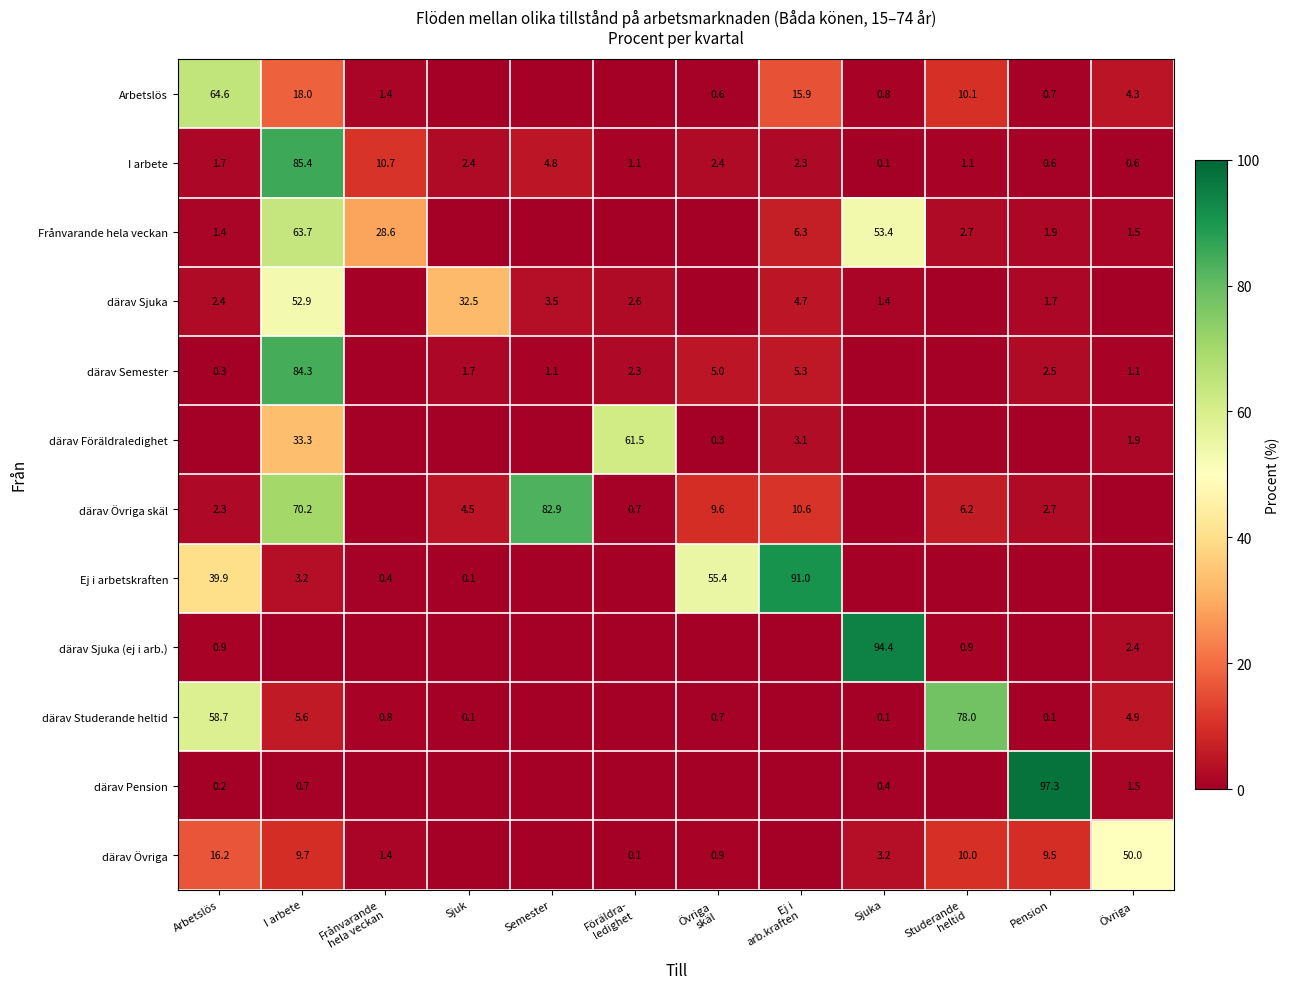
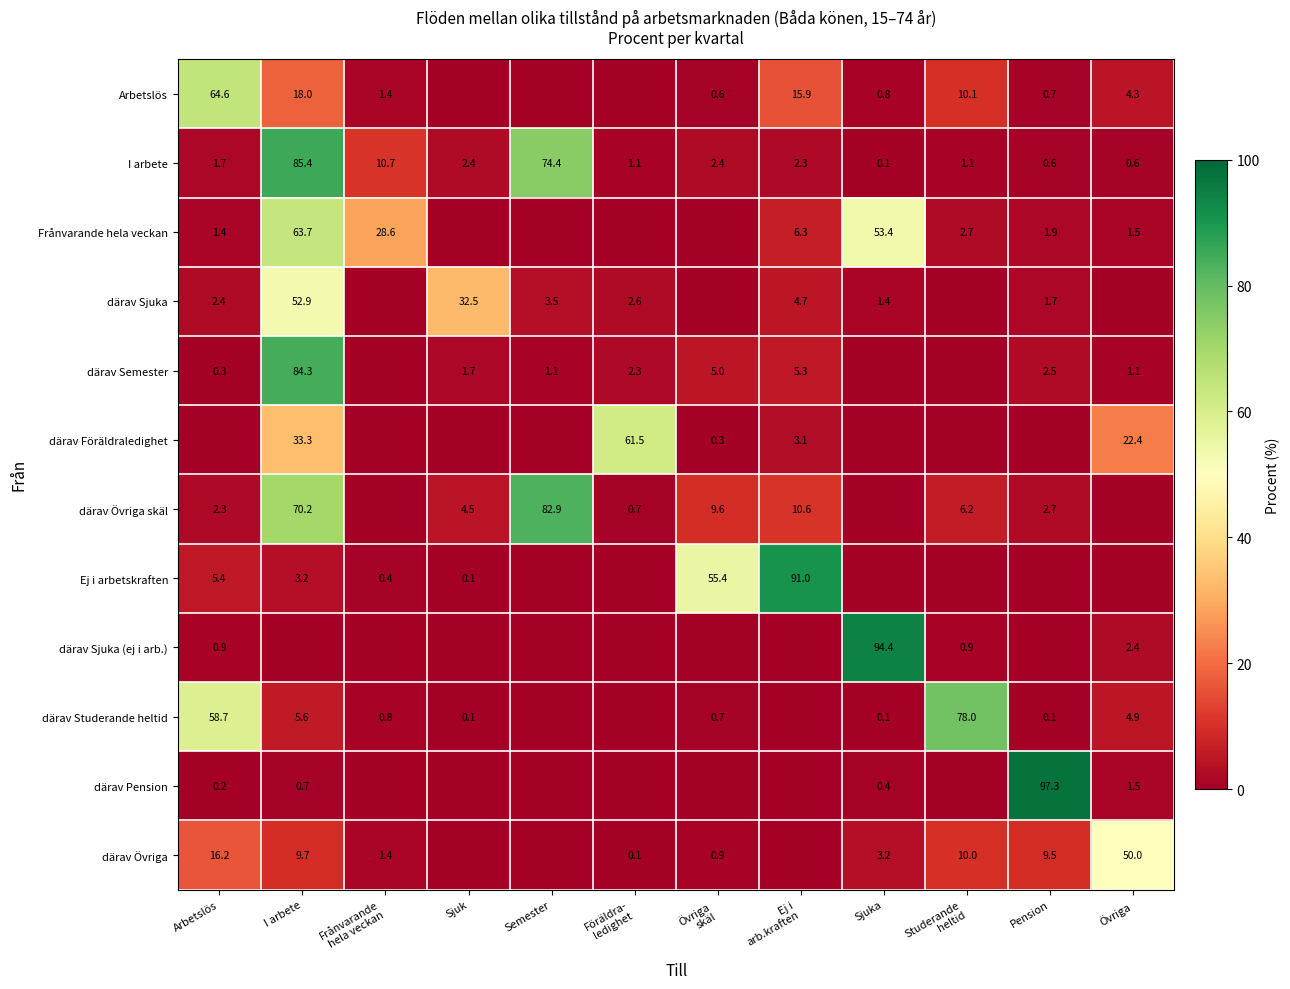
  {
    "Arbetslös": {
      "Arbetslös": 64.6,
      "I arbete": 18.0,
      "Frånvarande hela veckan": 1.4,
      "Övriga skäl": 0.6,
      "Ej i arb.kraften": 15.9,
      "Sjuka": 0.8,
      "Studerande heltid": 10.1,
      "Pension": 0.7,
      "Övriga": 4.3
    },
    "I arbete": {
      "Arbetslös": 1.7,
      "I arbete": 85.4,
      "Frånvarande hela veckan": 10.7,
      "Sjuk": 2.4,
-     "Semester": 4.8,
+     "Semester": 74.4,
      "Föräldra- ledighet": 1.1,
      "Övriga skäl": 2.4,
      "Ej i arb.kraften": 2.3,
      "Sjuka": 0.1,
      "Studerande heltid": 1.1,
      "Pension": 0.6,
      "Övriga": 0.6
    },
    "Frånvarande hela veckan": {
      "Arbetslös": 1.4,
      "I arbete": 63.7,
      "Frånvarande hela veckan": 28.6,
      "Ej i arb.kraften": 6.3,
      "Sjuka": 53.4,
      "Studerande heltid": 2.7,
      "Pension": 1.9,
      "Övriga": 1.5
    },
    "därav Sjuka": {
      "Arbetslös": 2.4,
      "I arbete": 52.9,
      "Sjuk": 32.5,
      "Semester": 3.5,
      "Föräldra- ledighet": 2.6,
      "Ej i arb.kraften": 4.7,
      "Sjuka": 1.4,
      "Pension": 1.7
    },
    "därav Semester": {
      "Arbetslös": 0.3,
      "I arbete": 84.3,
      "Sjuk": 1.7,
      "Semester": 1.1,
      "Föräldra- ledighet": 2.3,
      "Övriga skäl": 5.0,
      "Ej i arb.kraften": 5.3,
      "Pension": 2.5,
      "Övriga": 1.1
    },
    "därav Föräldraledighet": {
      "I arbete": 33.3,
      "Föräldra- ledighet": 61.5,
      "Övriga skäl": 0.3,
      "Ej i arb.kraften": 3.1,
-     "Övriga": 1.9
+     "Övriga": 22.4
    },
    "därav Övriga skäl": {
      "Arbetslös": 2.3,
      "I arbete": 70.2,
      "Sjuk": 4.5,
      "Semester": 82.9,
      "Föräldra- ledighet": 0.7,
      "Övriga skäl": 9.6,
      "Ej i arb.kraften": 10.6,
      "Studerande heltid": 6.2,
      "Pension": 2.7
    },
    "Ej i arbetskraften": {
-     "Arbetslös": 39.9,
+     "Arbetslös": 5.4,
      "I arbete": 3.2,
      "Frånvarande hela veckan": 0.4,
      "Sjuk": 0.1,
      "Övriga skäl": 55.4,
      "Ej i arb.kraften": 91.0
    },
    "därav Sjuka (ej i arb.)": {
      "Arbetslös": 0.9,
      "Sjuka": 94.4,
      "Studerande heltid": 0.9,
      "Övriga": 2.4
    },
    "därav Studerande heltid": {
      "Arbetslös": 58.7,
      "I arbete": 5.6,
      "Frånvarande hela veckan": 0.8,
      "Sjuk": 0.1,
      "Övriga skäl": 0.7,
      "Sjuka": 0.1,
      "Studerande heltid": 78.0,
      "Pension": 0.1,
      "Övriga": 4.9
    },
    "därav Pension": {
      "Arbetslös": 0.2,
      "I arbete": 0.7,
      "Sjuka": 0.4,
      "Pension": 97.3,
      "Övriga": 1.5
    },
    "därav Övriga": {
      "Arbetslös": 16.2,
      "I arbete": 9.7,
      "Frånvarande hela veckan": 1.4,
      "Föräldra- ledighet": 0.1,
      "Övriga skäl": 0.9,
      "Sjuka": 3.2,
      "Studerande heltid": 10.0,
      "Pension": 9.5,
      "Övriga": 50.0
    }
  }
